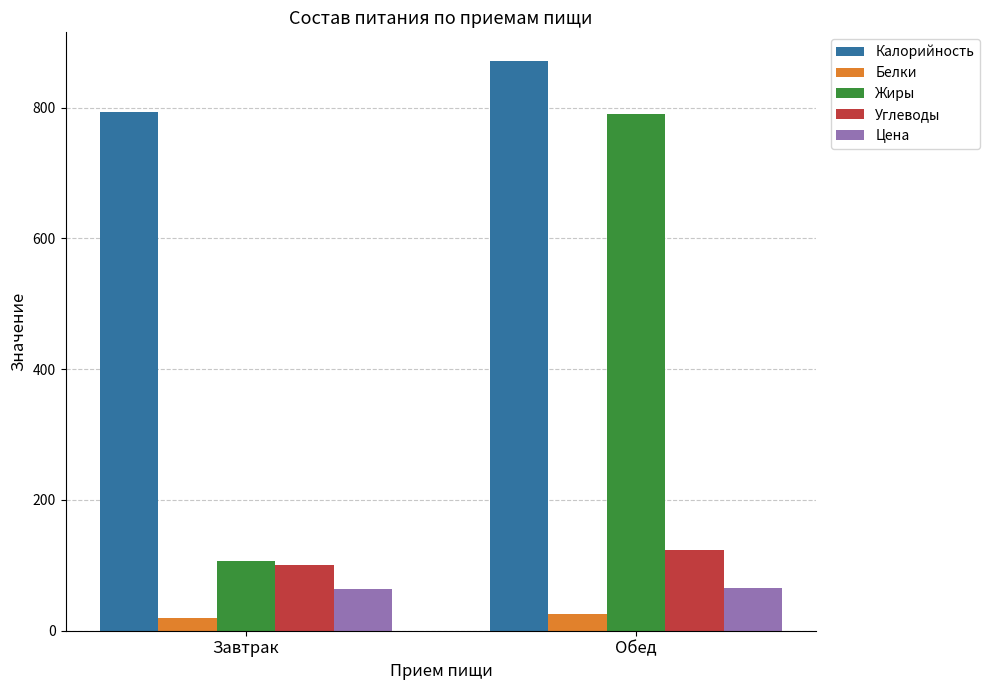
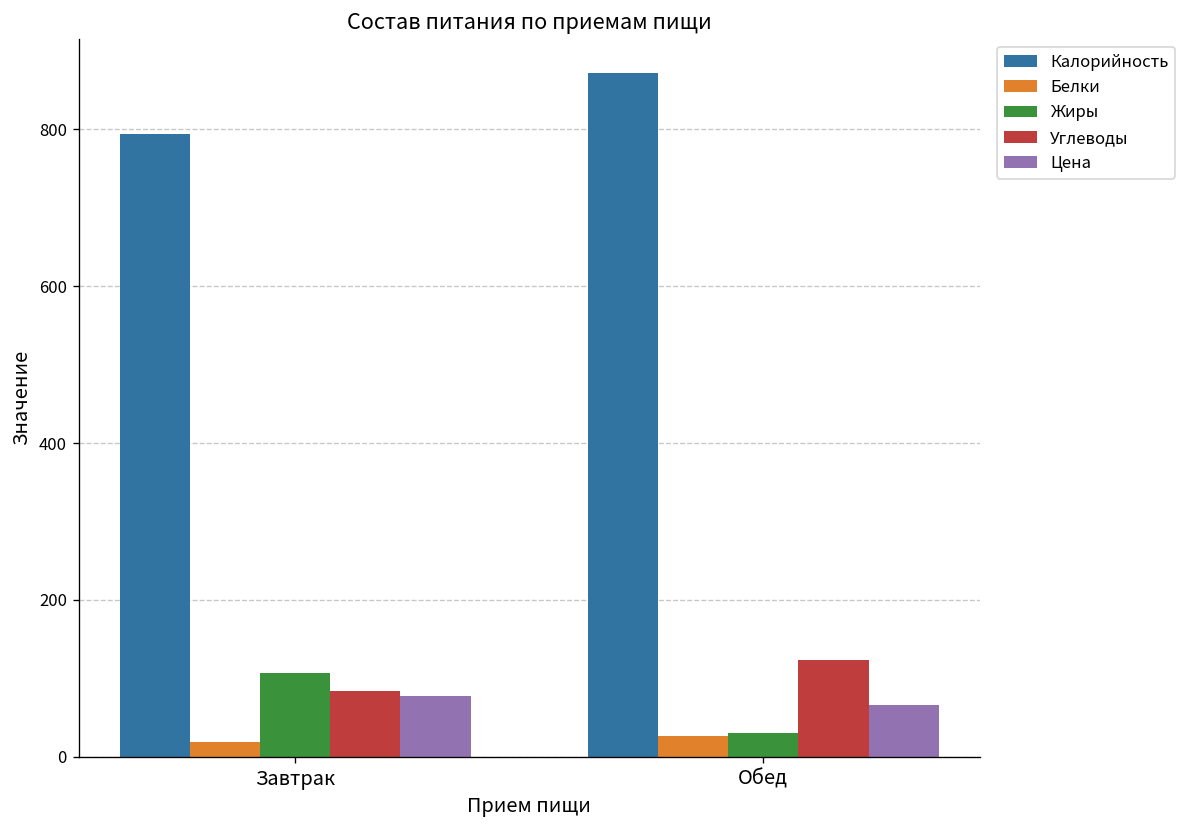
  {
    "Калорийность": {
      "Завтрак": 790,
      "Обед": 870
    },
    "Белки": {
      "Завтрак": 20,
      "Обед": 30
    },
    "Жиры": {
      "Завтрак": 110,
-     "Обед": 790
+     "Обед": 30
    },
    "Углеводы": {
-     "Завтрак": 100,
+     "Завтрак": 80,
      "Обед": 120
    },
    "Цена": {
-     "Завтрак": 60,
+     "Завтрак": 80,
      "Обед": 70
    }
  }
